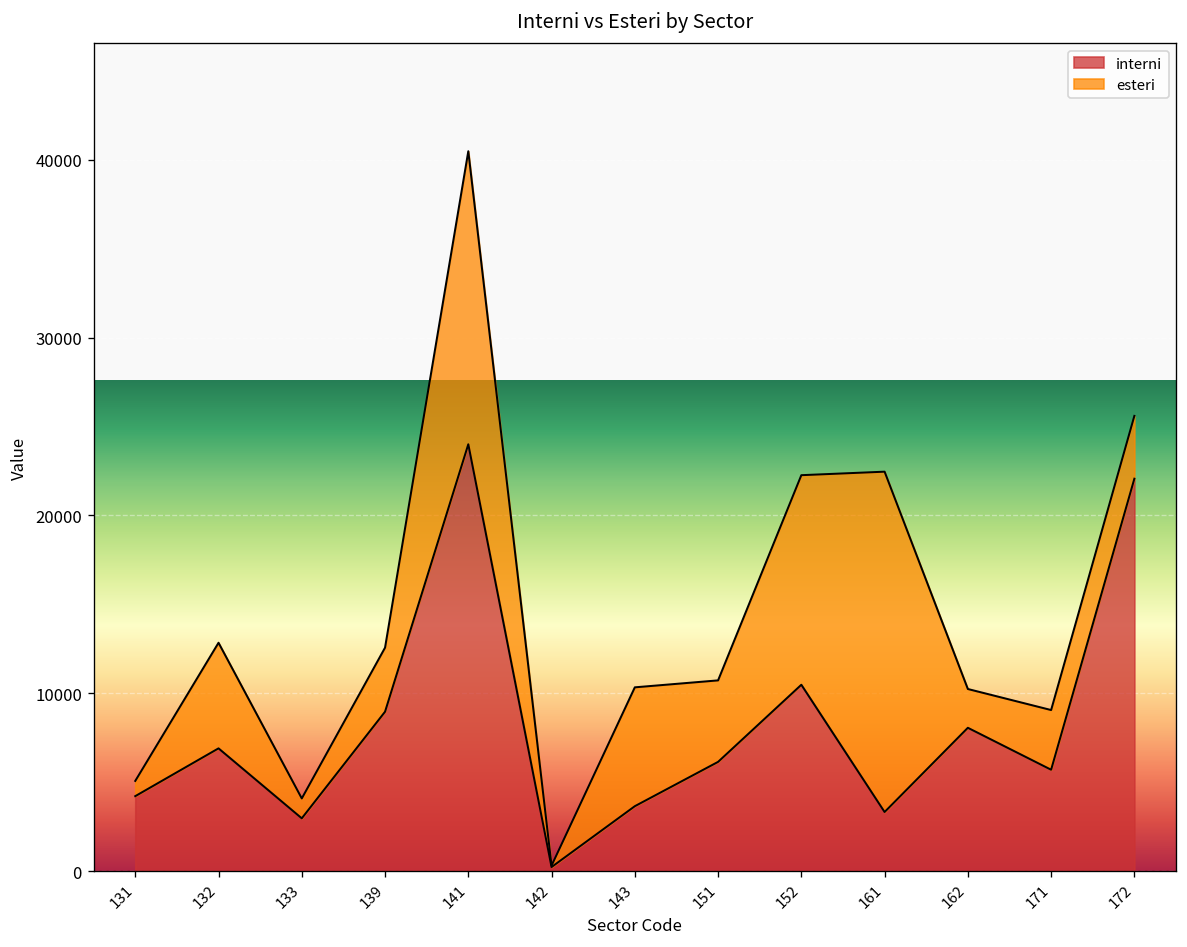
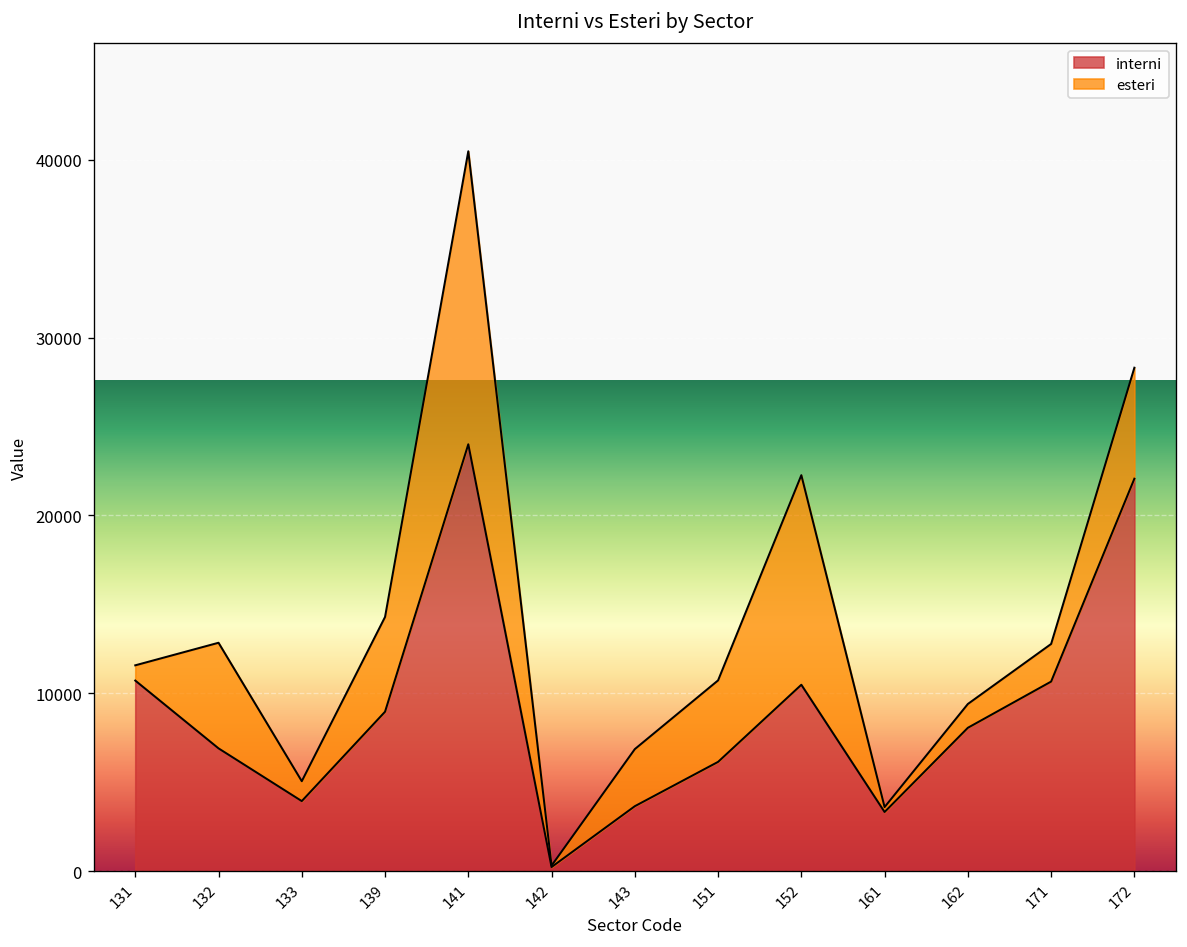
  {
    "interni": {
-     "131": 4200,
+     "131": 10700,
      "132": 6900,
-     "133": 3000,
+     "133": 3900,
      "139": 9000,
      "141": 24000,
      "143": 3600,
      "151": 6100,
      "152": 10500,
      "161": 3300,
      "162": 8100,
-     "171": 5700,
+     "171": 10700,
      "172": 22100
    },
    "esteri": {
      "131": 900,
      "132": 5900,
      "133": 1100,
-     "139": 3600,
+     "139": 5300,
      "141": 16500,
-     "143": 6700,
+     "143": 3200,
      "151": 4600,
      "152": 11800,
-     "161": 19100,
-     "162": 2200,
-     "171": 3400,
-     "172": 3500
+     "161": 300,
+     "162": 1300,
+     "171": 2100,
+     "172": 6200
    }
  }
